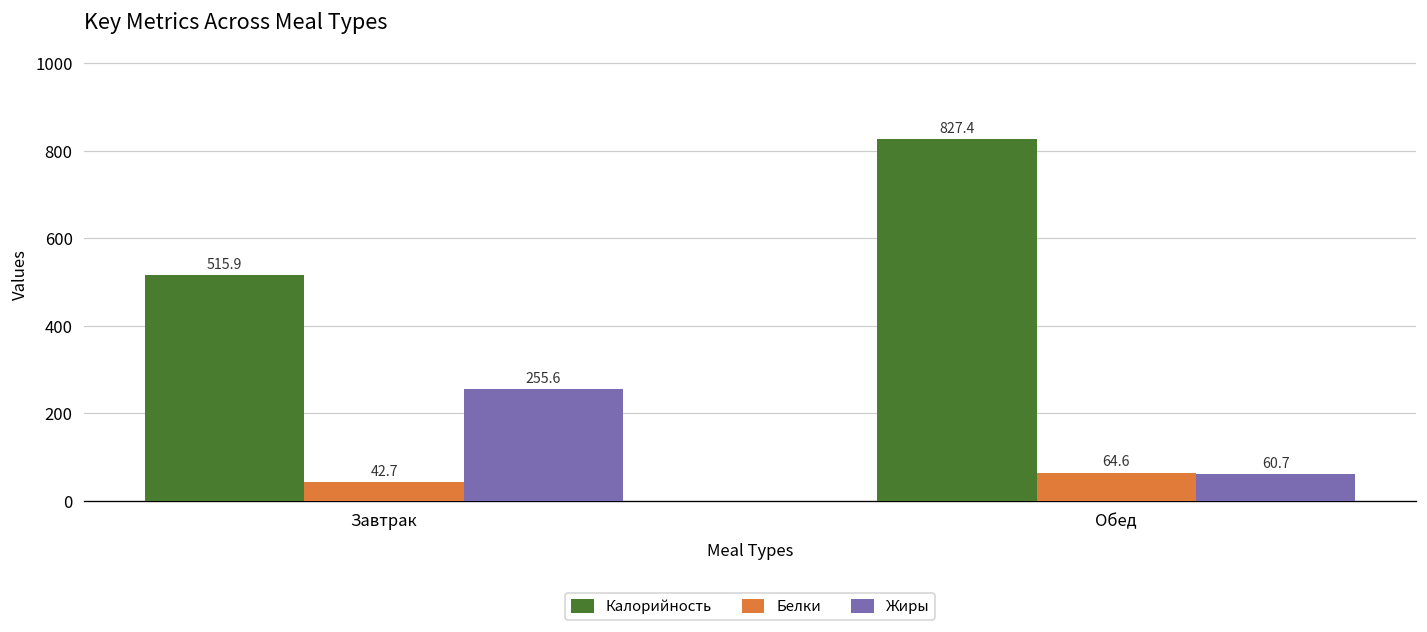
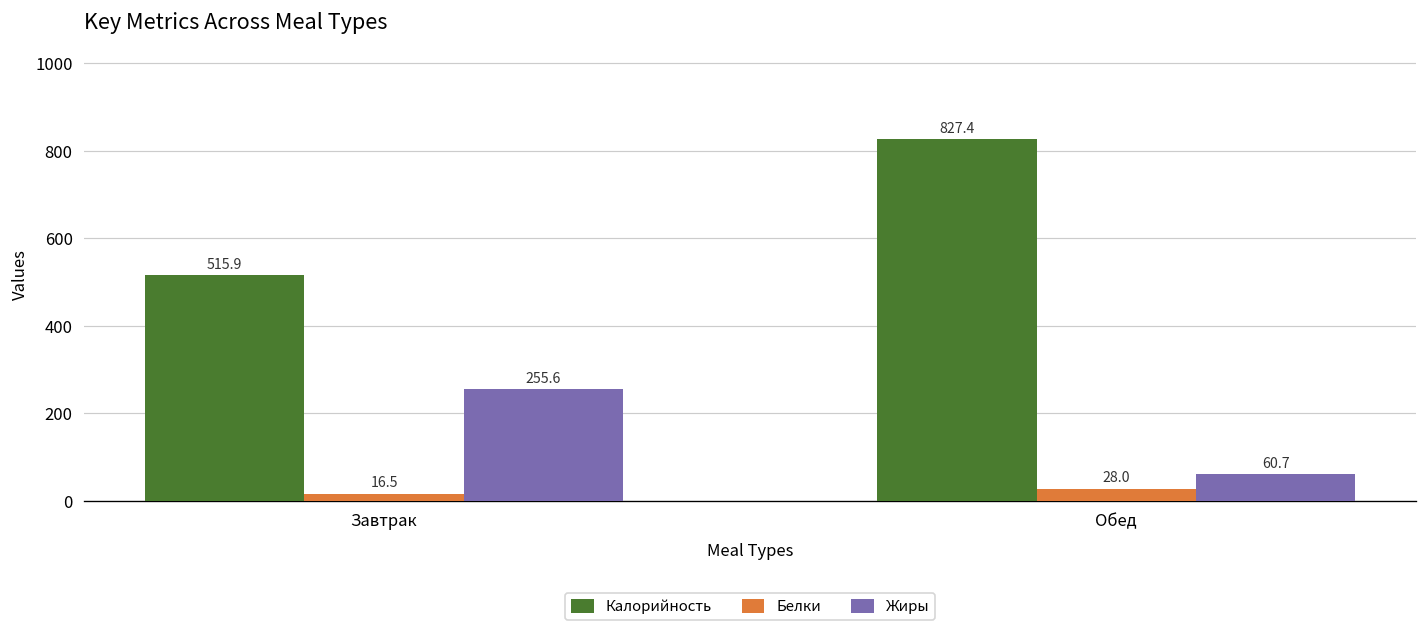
  {
    "Калорийность": {
      "Завтрак": 515.9,
      "Обед": 827.4
    },
    "Белки": {
-     "Завтрак": 42.7,
-     "Обед": 64.6
+     "Завтрак": 16.5,
+     "Обед": 28.0
    },
    "Жиры": {
      "Завтрак": 255.6,
      "Обед": 60.7
    }
  }
